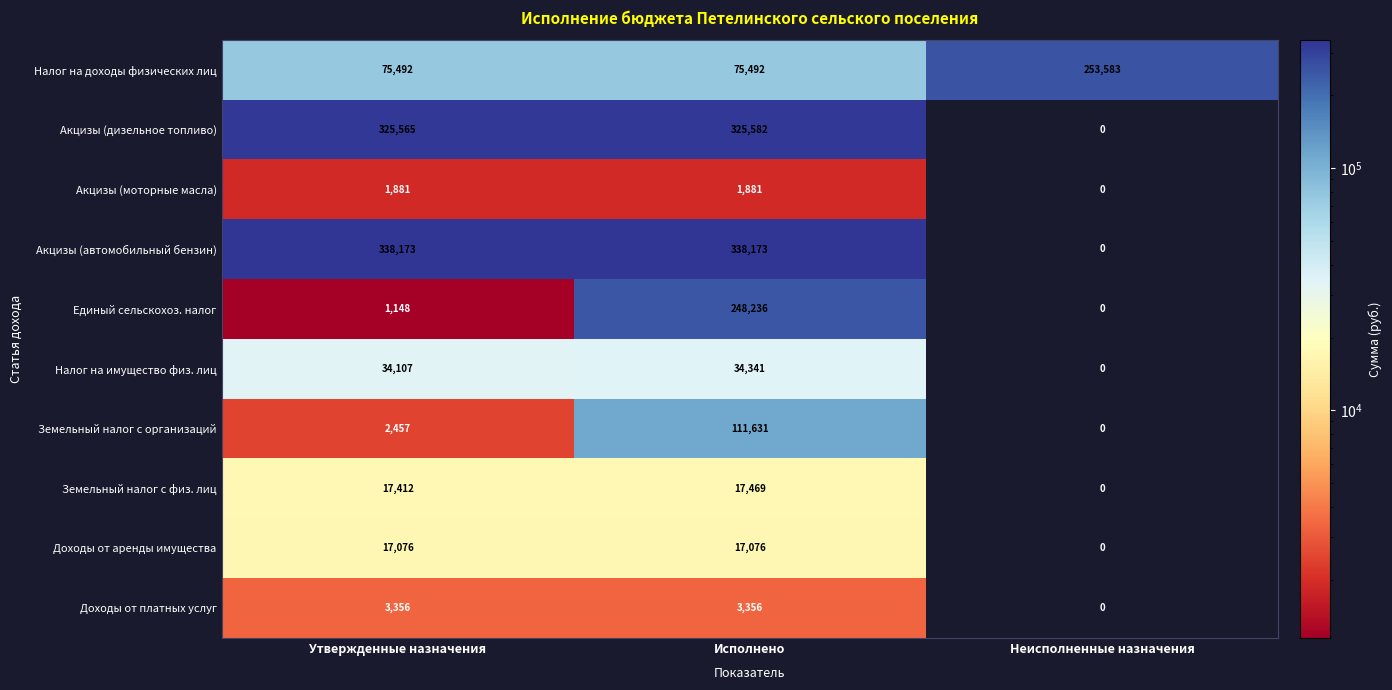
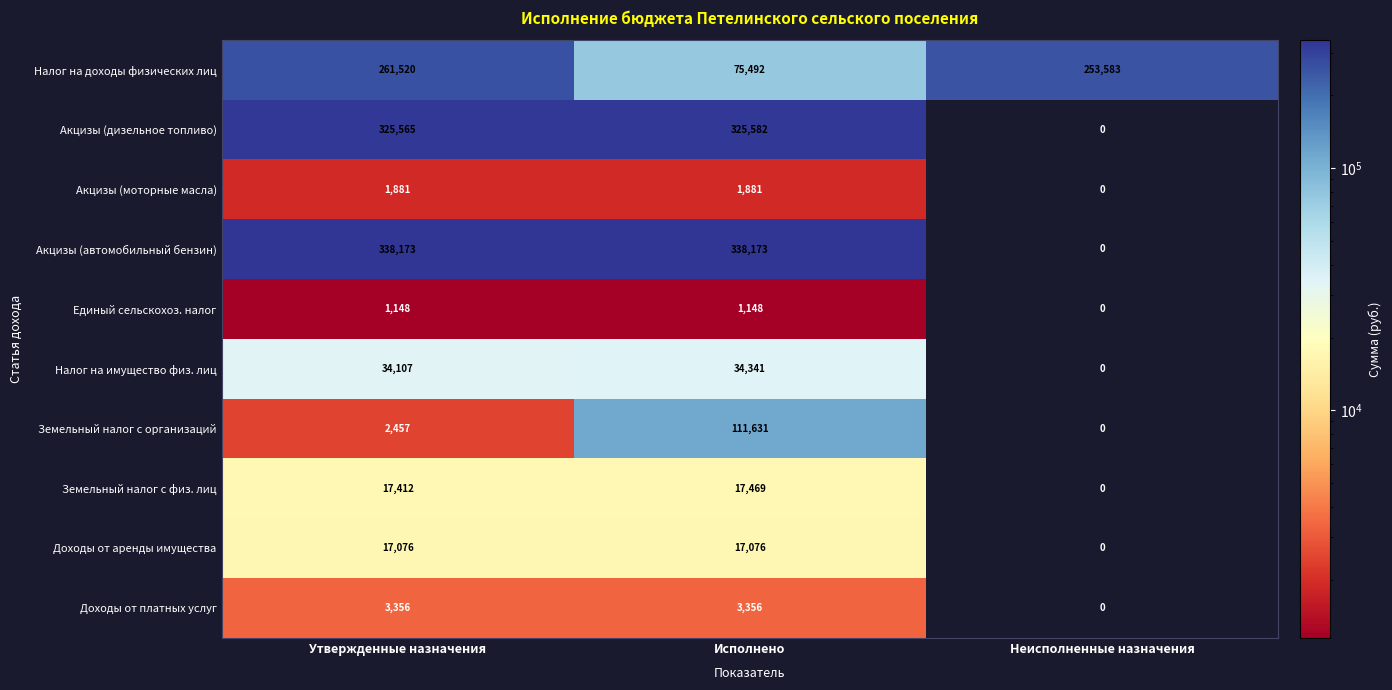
  {
    "Налог на доходы физических лиц": {
-     "Утвержденные назначения": "75,492",
+     "Утвержденные назначения": "261,520",
      "Исполнено": "75,492",
      "Неисполненные назначения": "253,583"
    },
    "Акцизы (дизельное топливо)": {
      "Утвержденные назначения": "325,565",
      "Исполнено": "325,582",
      "Неисполненные назначения": "0"
    },
    "Акцизы (моторные масла)": {
      "Утвержденные назначения": "1,881",
      "Исполнено": "1,881",
      "Неисполненные назначения": "0"
    },
    "Акцизы (автомобильный бензин)": {
      "Утвержденные назначения": "338,173",
      "Исполнено": "338,173",
      "Неисполненные назначения": "0"
    },
    "Единый сельскохоз. налог": {
      "Утвержденные назначения": "1,148",
-     "Исполнено": "248,236",
+     "Исполнено": "1,148",
      "Неисполненные назначения": "0"
    },
    "Налог на имущество физ. лиц": {
      "Утвержденные назначения": "34,107",
      "Исполнено": "34,341",
      "Неисполненные назначения": "0"
    },
    "Земельный налог с организаций": {
      "Утвержденные назначения": "2,457",
      "Исполнено": "111,631",
      "Неисполненные назначения": "0"
    },
    "Земельный налог с физ. лиц": {
      "Утвержденные назначения": "17,412",
      "Исполнено": "17,469",
      "Неисполненные назначения": "0"
    },
    "Доходы от аренды имущества": {
      "Утвержденные назначения": "17,076",
      "Исполнено": "17,076",
      "Неисполненные назначения": "0"
    },
    "Доходы от платных услуг": {
      "Утвержденные назначения": "3,356",
      "Исполнено": "3,356",
      "Неисполненные назначения": "0"
    }
  }
